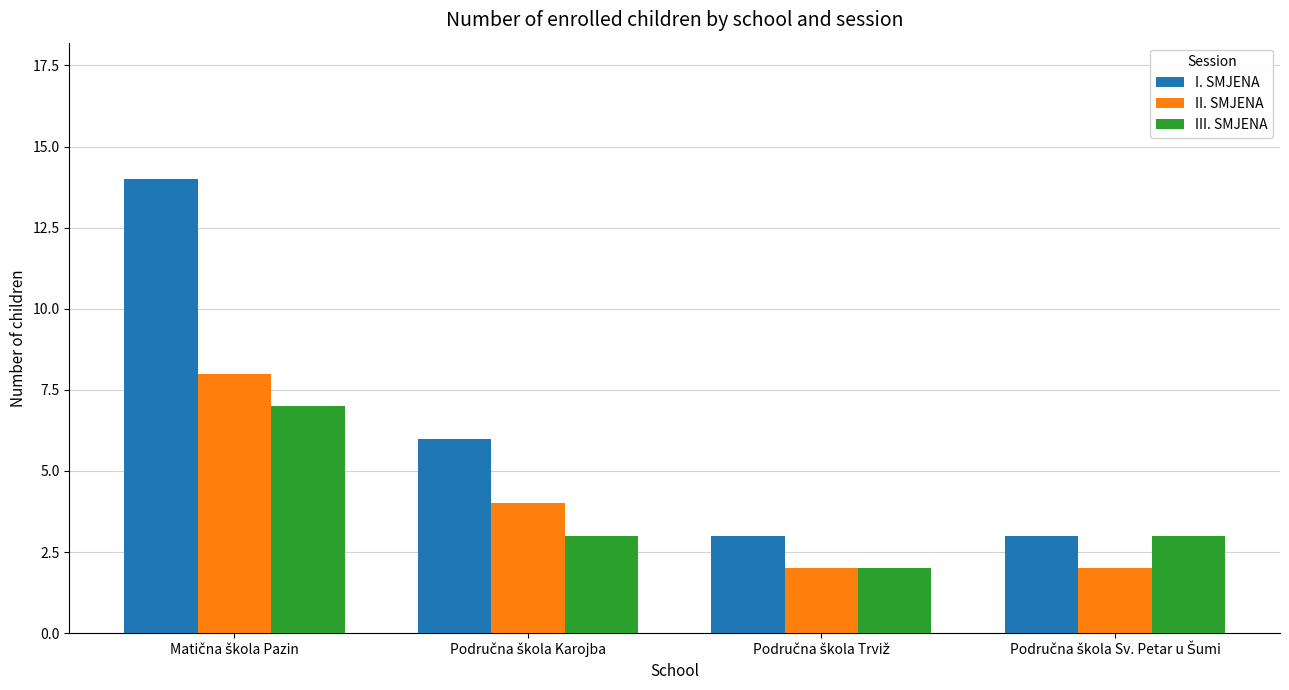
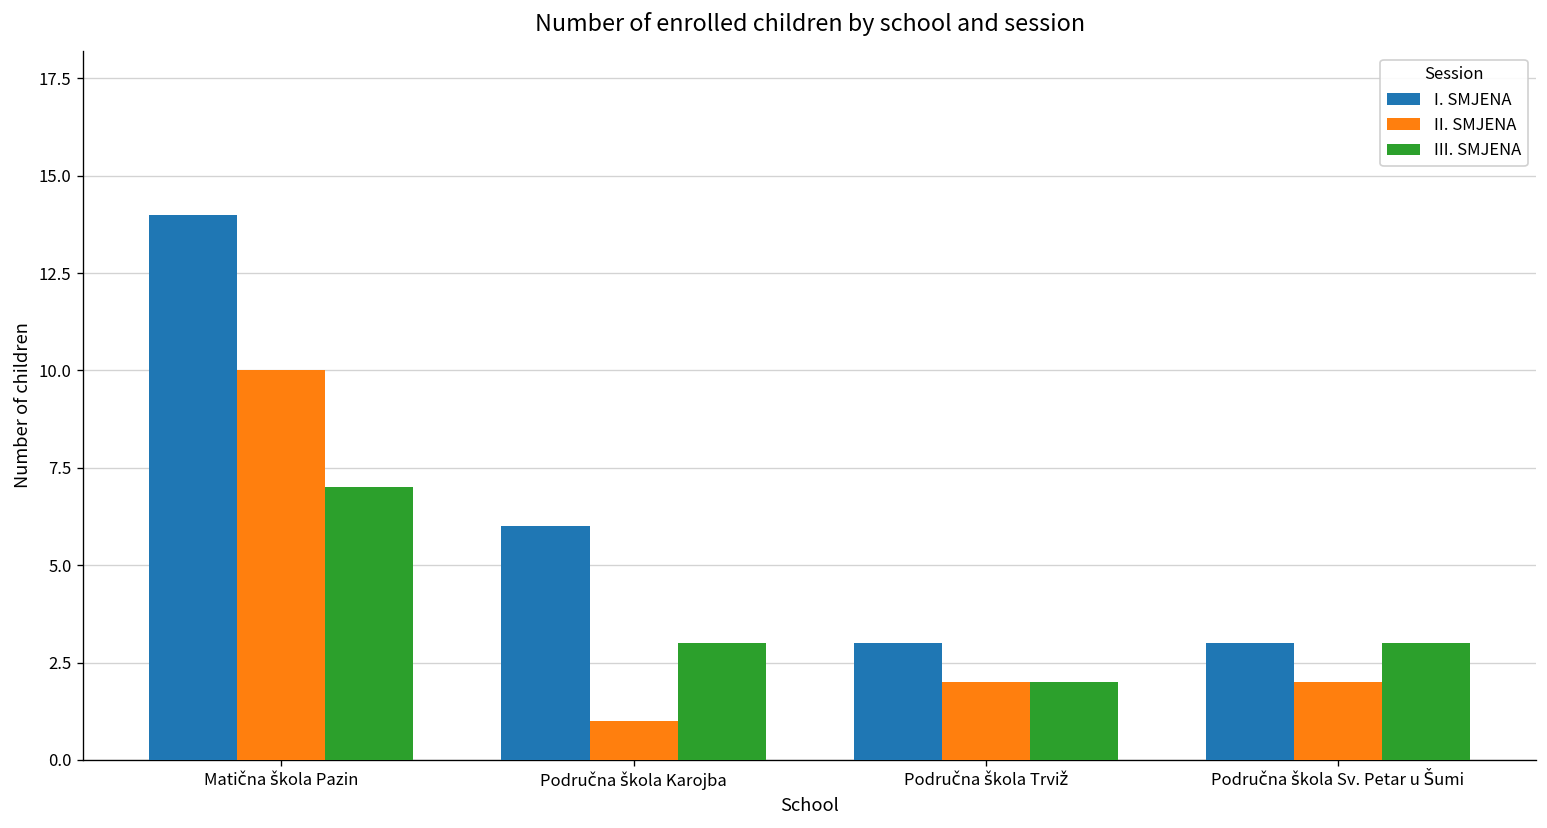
  {
    "I. SMJENA": {
      "Matična škola Pazin": 14,
      "Područna škola Karojba": 6,
      "Područna škola Trviž": 3,
      "Područna škola Sv. Petar u Šumi": 3
    },
    "II. SMJENA": {
-     "Matična škola Pazin": 8,
-     "Područna škola Karojba": 4,
+     "Matična škola Pazin": 10,
+     "Područna škola Karojba": 1,
      "Područna škola Trviž": 2,
      "Područna škola Sv. Petar u Šumi": 2
    },
    "III. SMJENA": {
      "Matična škola Pazin": 7,
      "Područna škola Karojba": 3,
      "Područna škola Trviž": 2,
      "Područna škola Sv. Petar u Šumi": 3
    }
  }
